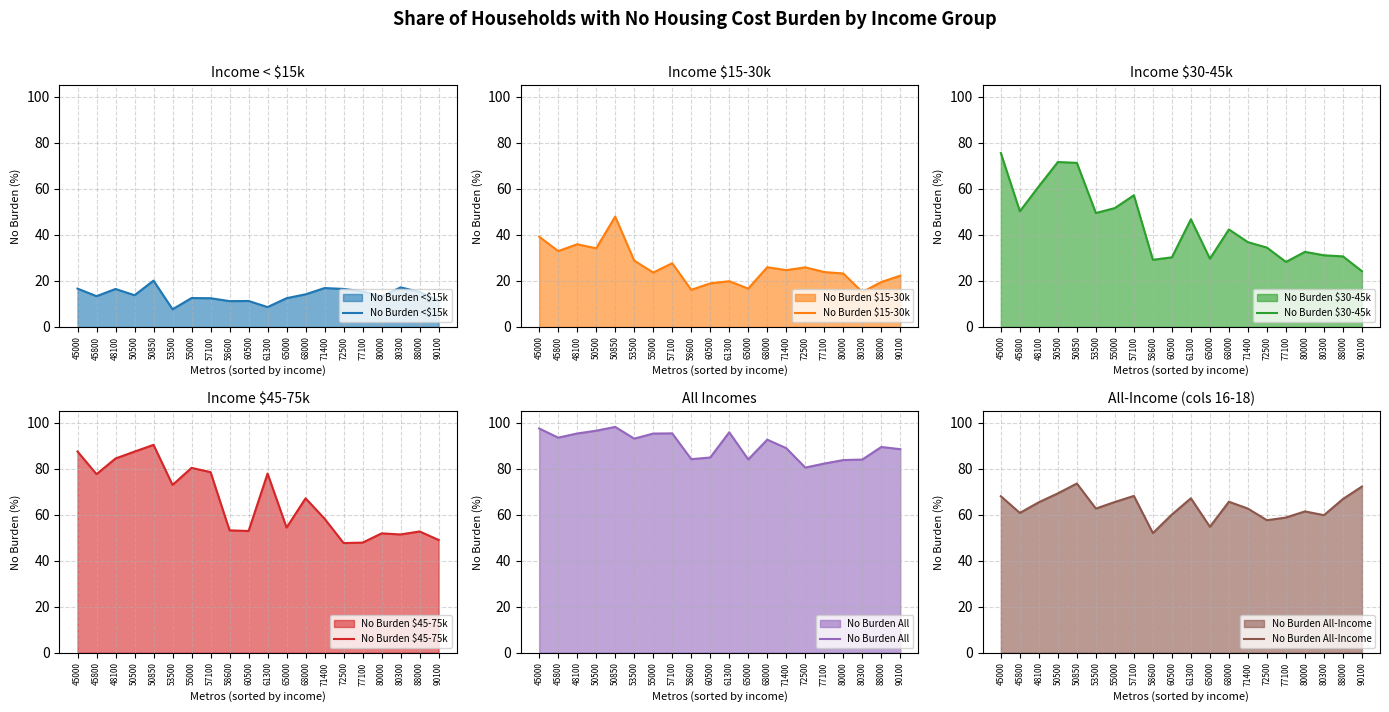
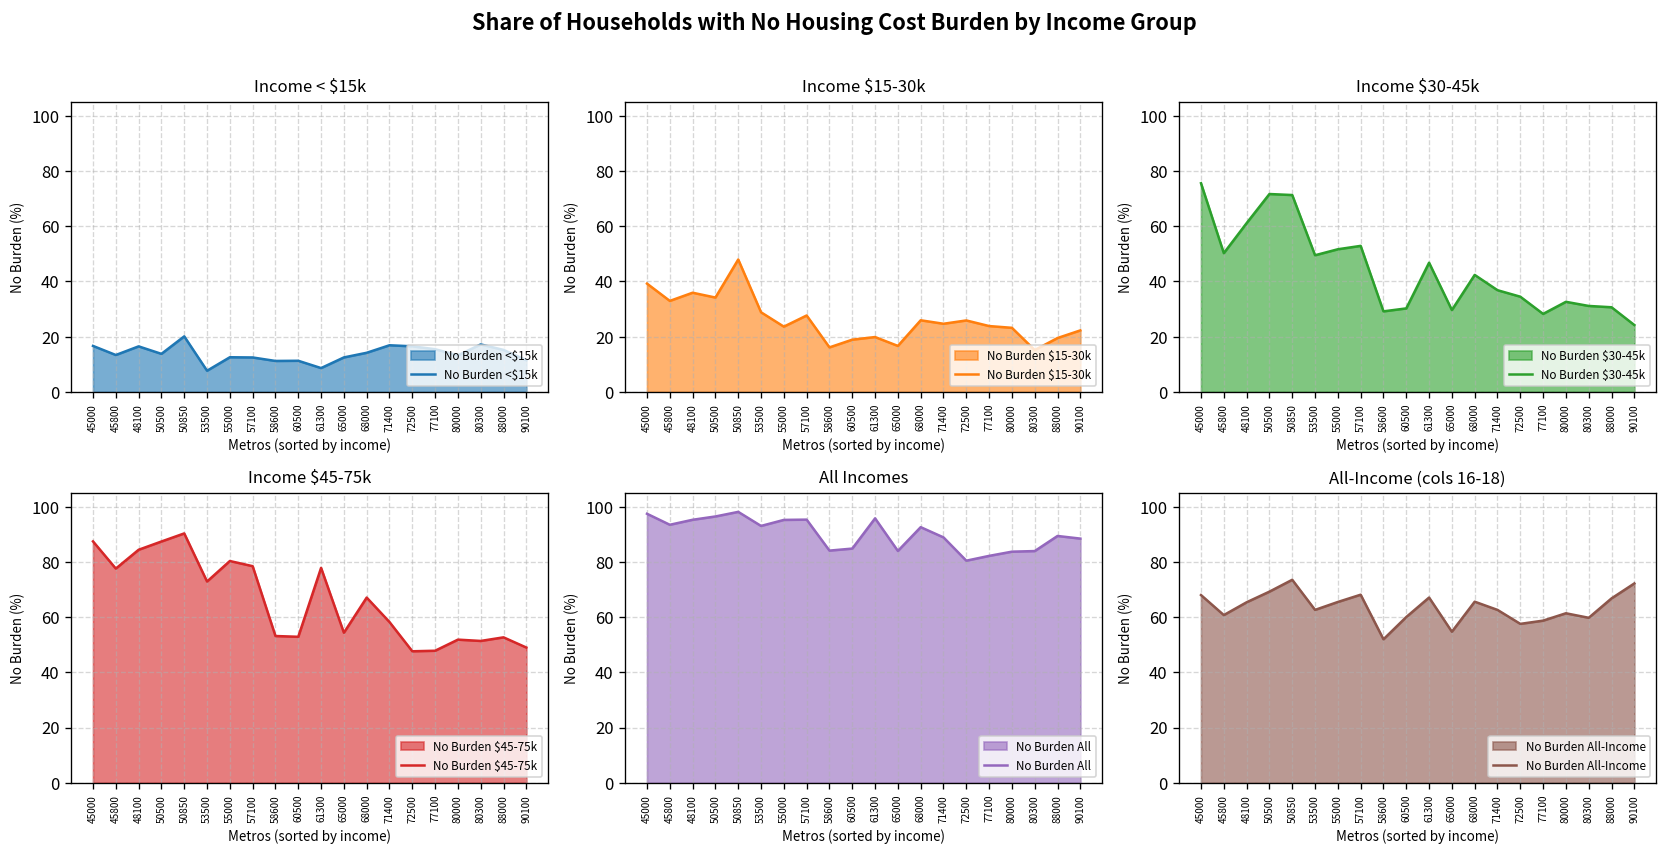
  {
    "Income < $15k": {
      "45000": 17,
      "45800": 13,
      "48100": 16,
      "50500": 14,
      "50850": 20,
      "53500": 8,
      "55000": 13,
      "57100": 12,
      "58600": 11,
      "60500": 11,
      "61300": 9,
      "65000": 12,
      "68000": 14,
      "71400": 17,
      "72500": 17,
      "80300": 17
    },
    "Income $15-30k": {
      "45000": 39,
      "45800": 33,
      "48100": 36,
      "50500": 34,
      "50850": 48,
      "53500": 29,
      "55000": 24,
      "57100": 28,
      "58600": 16,
      "60500": 19,
      "61300": 20,
      "65000": 17,
      "68000": 26,
      "71400": 25,
      "72500": 26,
      "77100": 24,
      "80000": 23,
      "88000": 20,
      "90100": 22
    },
    "Income $30-45k": {
      "45000": 76,
      "45800": 50,
      "48100": 61,
      "50500": 72,
      "50850": 71,
      "53500": 49,
      "55000": 52,
-     "57100": 57,
+     "57100": 53,
      "58600": 29,
      "60500": 30,
      "61300": 47,
      "65000": 30,
      "68000": 42,
      "71400": 37,
      "72500": 34,
      "77100": 28,
      "80000": 33,
      "80300": 31,
      "88000": 31,
      "90100": 24
    },
    "Income $45-75k": {
      "45000": 87,
      "45800": 78,
      "48100": 84,
      "50500": 87,
      "50850": 90,
      "53500": 73,
      "55000": 80,
      "57100": 78,
      "58600": 53,
      "60500": 53,
      "61300": 78,
      "65000": 54,
      "68000": 67,
      "71400": 58,
      "72500": 48,
      "77100": 48,
      "80000": 52,
      "80300": 51,
      "88000": 53,
      "90100": 49
    },
    "All Incomes": {
      "45000": 97,
      "45800": 93,
      "48100": 95,
      "50500": 96,
      "50850": 98,
      "53500": 93,
      "55000": 95,
      "57100": 95,
      "58600": 84,
      "60500": 85,
      "61300": 96,
      "65000": 84,
      "68000": 93,
      "71400": 89,
      "72500": 80,
      "77100": 82,
      "80000": 84,
      "80300": 84,
      "88000": 89,
      "90100": 88
    },
    "All-Income (cols 16-18)": {
      "45000": 68,
      "45800": 61,
      "48100": 65,
      "50500": 69,
      "50850": 74,
      "53500": 63,
      "55000": 66,
      "57100": 68,
      "58600": 52,
      "60500": 60,
      "61300": 67,
      "65000": 55,
      "68000": 66,
      "71400": 63,
      "72500": 58,
      "77100": 59,
      "80000": 61,
      "80300": 60,
      "88000": 67,
      "90100": 72
    }
  }
